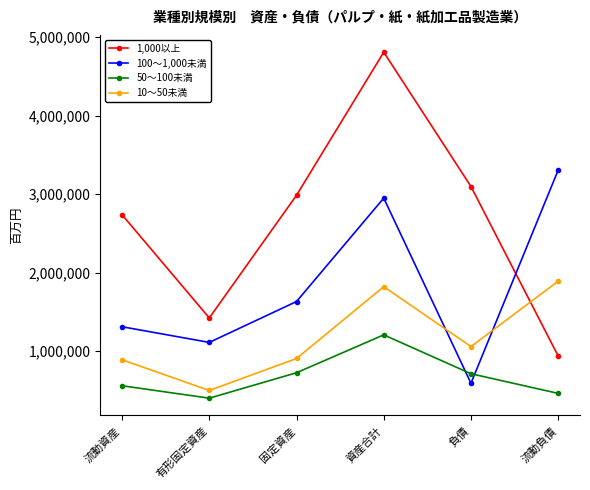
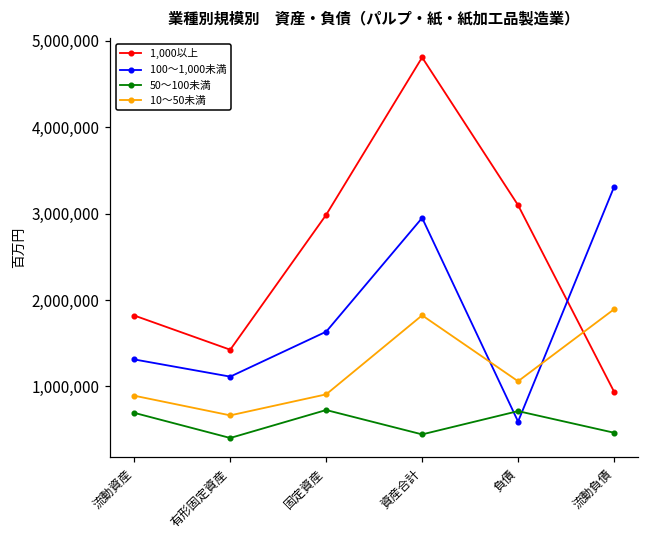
  {
    "1,000以上": {
-     "流動資産": "2,700,000",
+     "流動資産": "1,800,000",
      "有形固定資産": "1,400,000",
      "固定資産": "3,000,000",
      "資産合計": "4,800,000",
      "負債": "3,100,000",
      "流動負債": "900,000"
    },
    "100～1,000未満": {
      "流動資産": "1,300,000",
      "有形固定資産": "1,100,000",
      "固定資産": "1,600,000",
      "資産合計": "3,000,000",
      "負債": "600,000",
      "流動負債": "3,300,000"
    },
    "50～100未満": {
-     "流動資産": "600,000",
+     "流動資産": "700,000",
      "有形固定資産": "400,000",
      "固定資産": "700,000",
-     "資産合計": "1,200,000",
+     "資産合計": "400,000",
      "負債": "700,000",
      "流動負債": "500,000"
    },
    "10～50未満": {
      "流動資産": "900,000",
-     "有形固定資産": "500,000",
+     "有形固定資産": "700,000",
      "固定資産": "900,000",
      "資産合計": "1,800,000",
      "負債": "1,100,000",
      "流動負債": "1,900,000"
    }
  }
